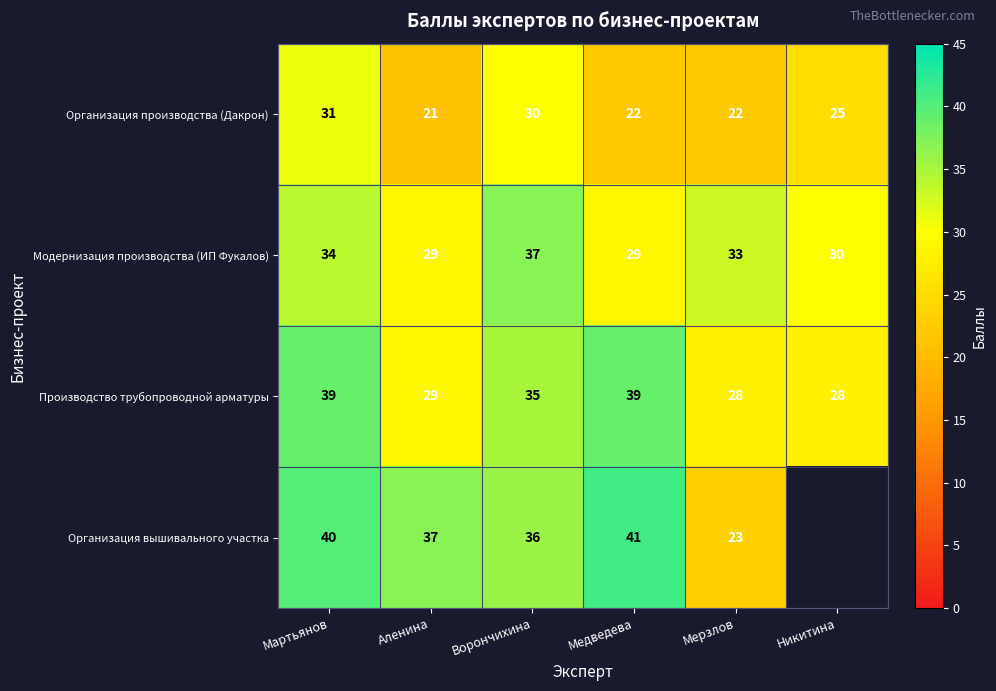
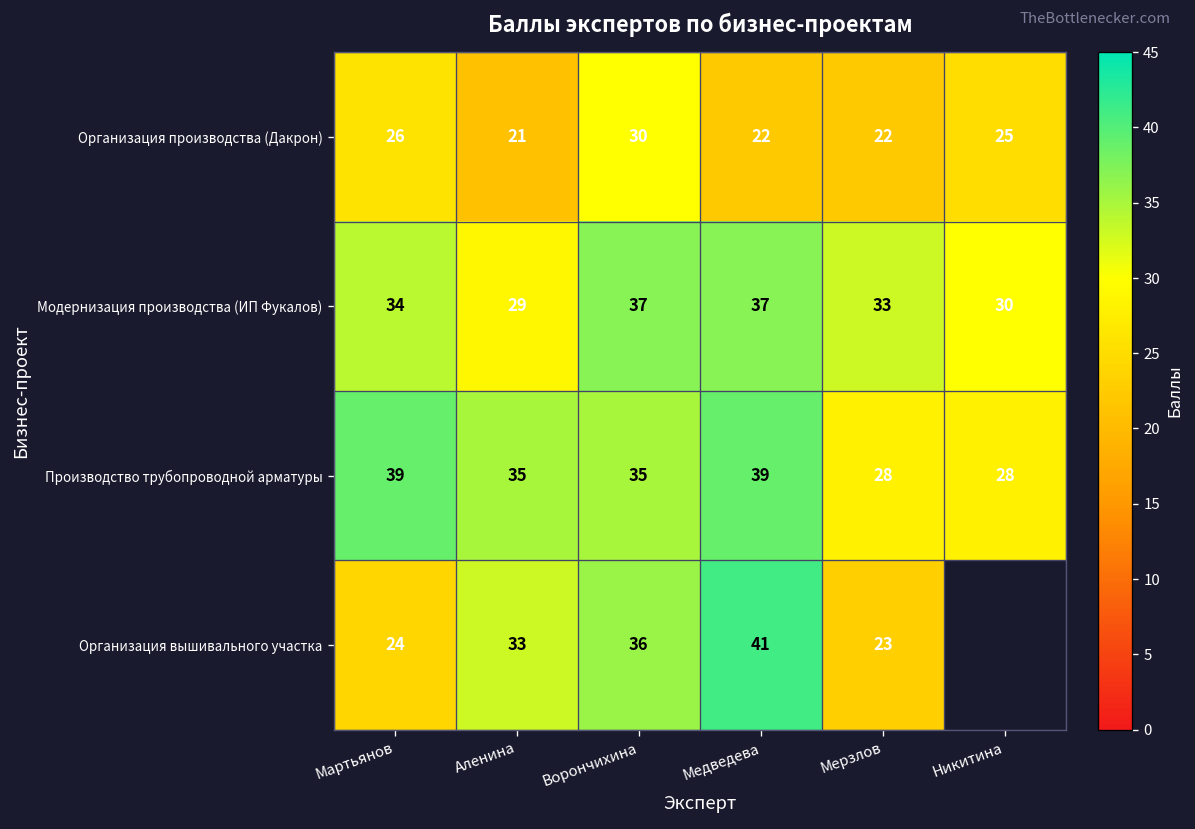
  {
    "Организация производства (Дакрон)": {
-     "Мартьянов": 31,
+     "Мартьянов": 26,
      "Аленина": 21,
      "Ворончихина": 30,
      "Медведева": 22,
      "Мерзлов": 22,
      "Никитина": 25
    },
    "Модернизация производства (ИП Фукалов)": {
      "Мартьянов": 34,
      "Аленина": 29,
      "Ворончихина": 37,
-     "Медведева": 29,
+     "Медведева": 37,
      "Мерзлов": 33,
      "Никитина": 30
    },
    "Производство трубопроводной арматуры": {
      "Мартьянов": 39,
-     "Аленина": 29,
+     "Аленина": 35,
      "Ворончихина": 35,
      "Медведева": 39,
      "Мерзлов": 28,
      "Никитина": 28
    },
    "Организация вышивального участка": {
-     "Мартьянов": 40,
-     "Аленина": 37,
+     "Мартьянов": 24,
+     "Аленина": 33,
      "Ворончихина": 36,
      "Медведева": 41,
      "Мерзлов": 23
    }
  }
